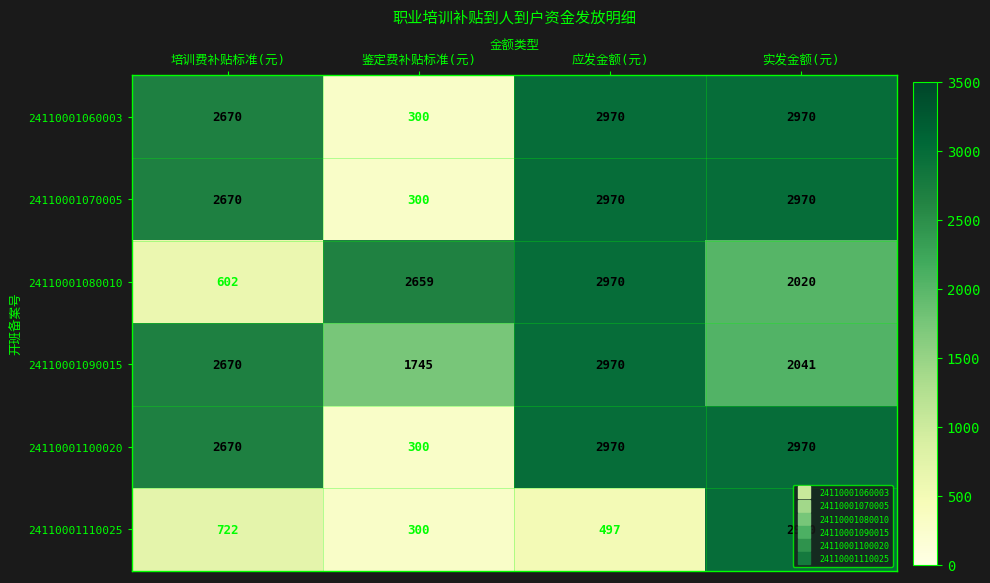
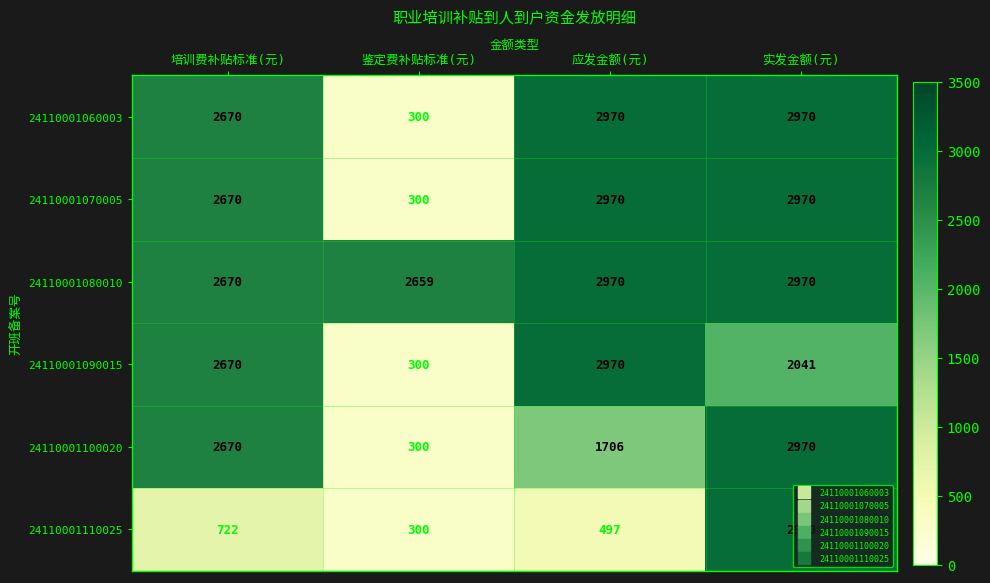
  {
    "24110001060003": {
      "培训费补贴标准(元)": 2670,
      "鉴定费补贴标准(元)": 300,
      "应发金额(元)": 2970,
      "实发金额(元)": 2970
    },
    "24110001070005": {
      "培训费补贴标准(元)": 2670,
      "鉴定费补贴标准(元)": 300,
      "应发金额(元)": 2970,
      "实发金额(元)": 2970
    },
    "24110001080010": {
-     "培训费补贴标准(元)": 602,
+     "培训费补贴标准(元)": 2670,
      "鉴定费补贴标准(元)": 2659,
      "应发金额(元)": 2970,
-     "实发金额(元)": 2020
+     "实发金额(元)": 2970
    },
    "24110001090015": {
      "培训费补贴标准(元)": 2670,
-     "鉴定费补贴标准(元)": 1745,
+     "鉴定费补贴标准(元)": 300,
      "应发金额(元)": 2970,
      "实发金额(元)": 2041
    },
    "24110001100020": {
      "培训费补贴标准(元)": 2670,
      "鉴定费补贴标准(元)": 300,
-     "应发金额(元)": 2970,
+     "应发金额(元)": 1706,
      "实发金额(元)": 2970
    },
    "24110001110025": {
      "培训费补贴标准(元)": 722,
      "鉴定费补贴标准(元)": 300,
      "应发金额(元)": 497
    }
  }
